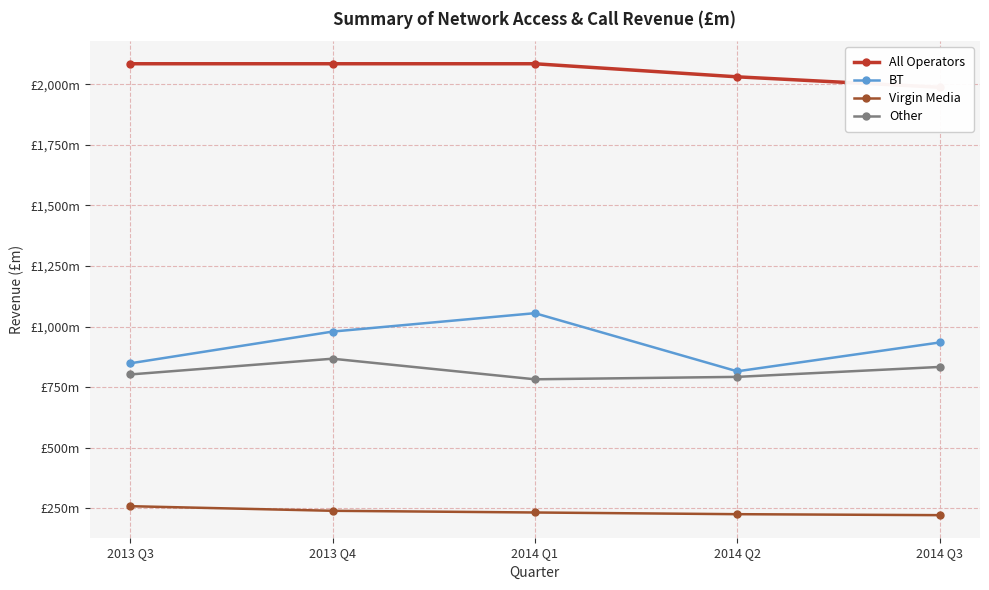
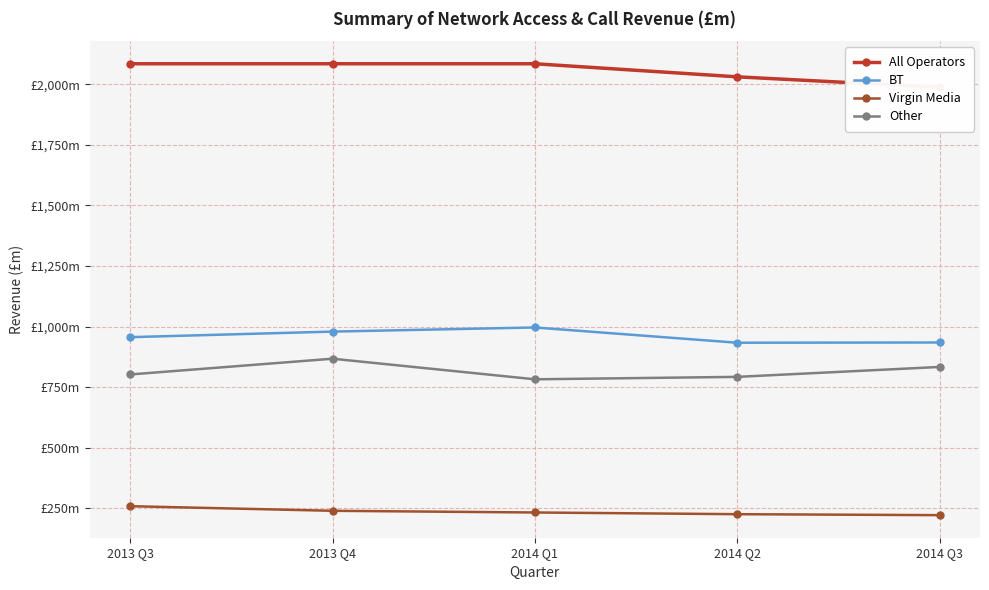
  {
    "BT": {
-     "2013 Q3": "£850m",
+     "2013 Q3": "£960m",
      "2013 Q4": "£980m",
-     "2014 Q1": "£1,060m",
-     "2014 Q2": "£820m",
+     "2014 Q1": "£1,000m",
+     "2014 Q2": "£930m",
      "2014 Q3": "£930m"
    },
    "Other": {
      "2013 Q3": "£800m",
      "2013 Q4": "£870m",
      "2014 Q1": "£780m",
      "2014 Q2": "£790m",
      "2014 Q3": "£830m"
    }
  }
